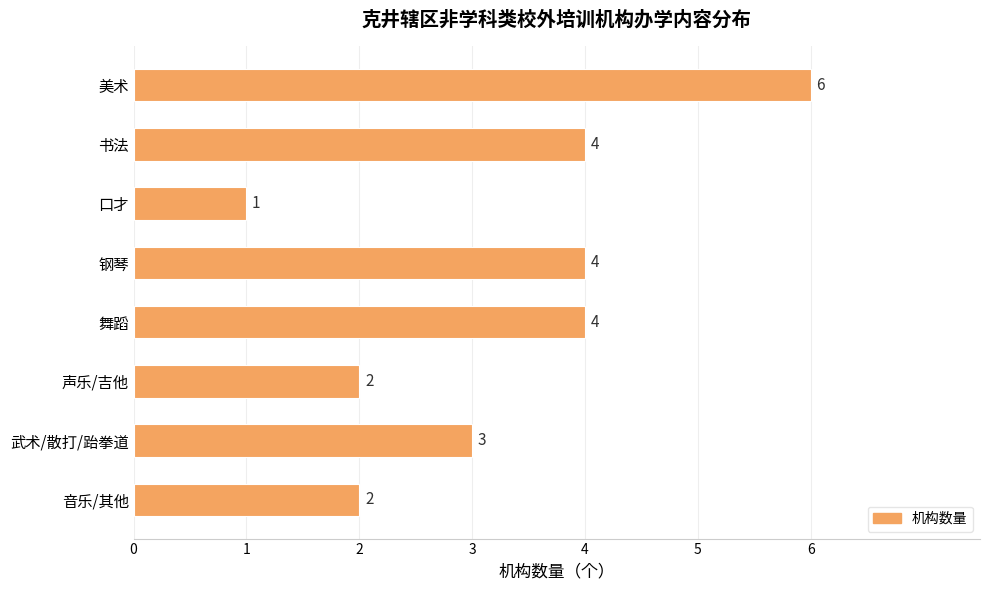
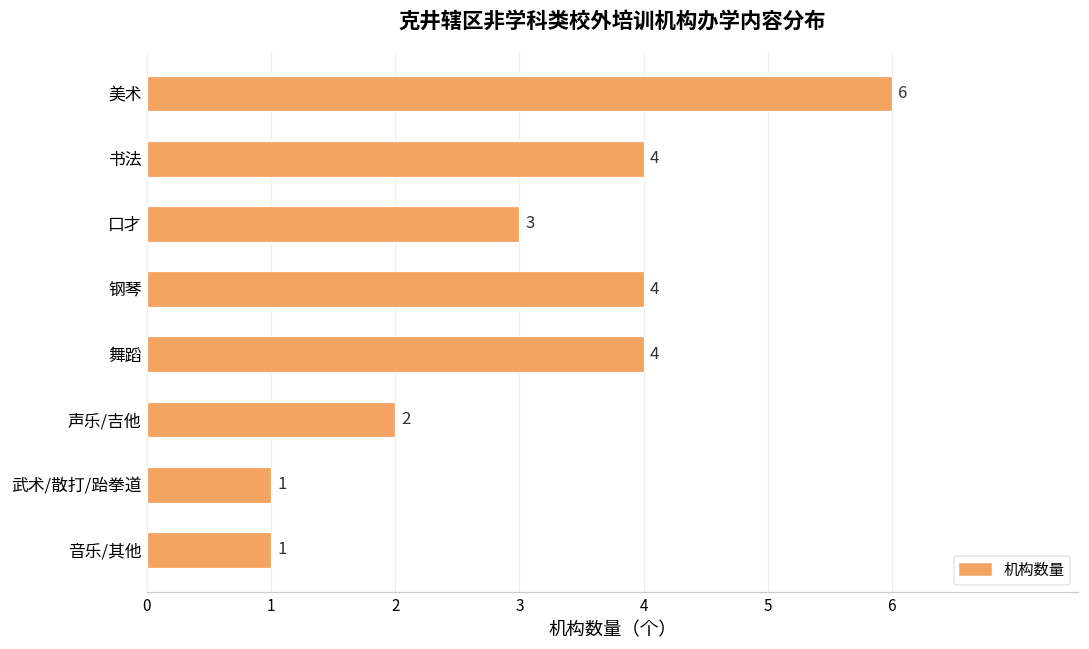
  {
    "美术": 6,
    "书法": 4,
-   "口才": 1,
+   "口才": 3,
    "钢琴": 4,
    "舞蹈": 4,
    "声乐/吉他": 2,
-   "武术/散打/跆拳道": 3,
-   "音乐/其他": 2
+   "武术/散打/跆拳道": 1,
+   "音乐/其他": 1
  }
